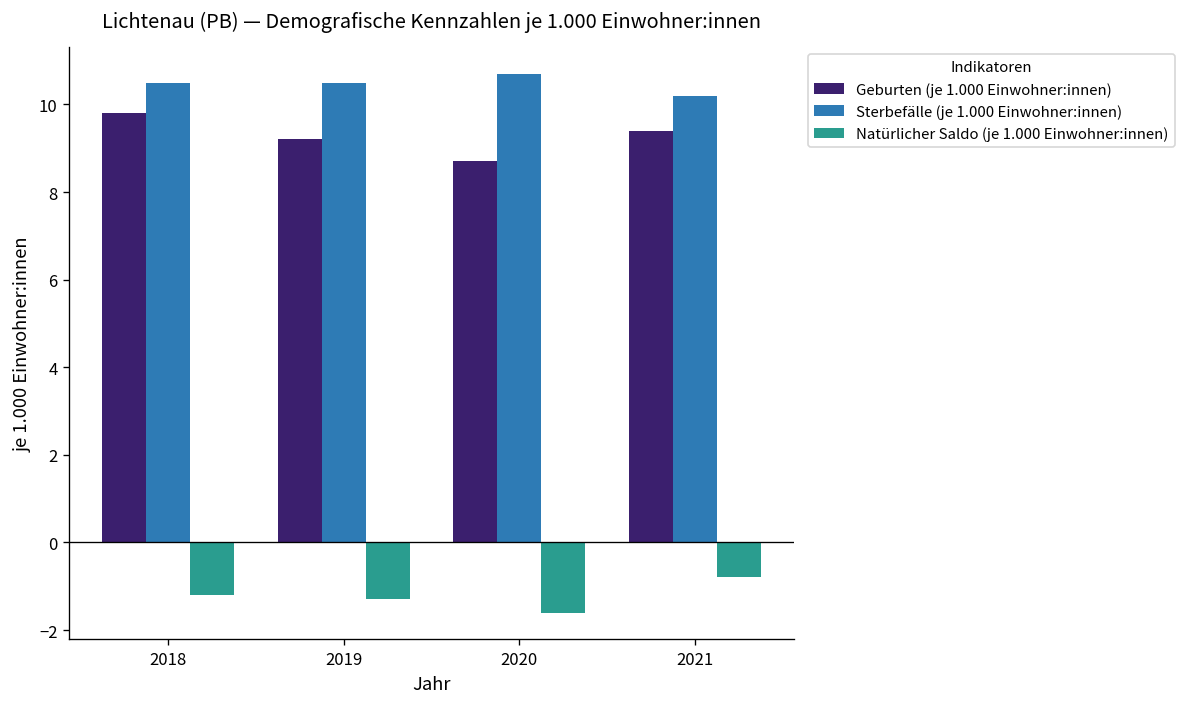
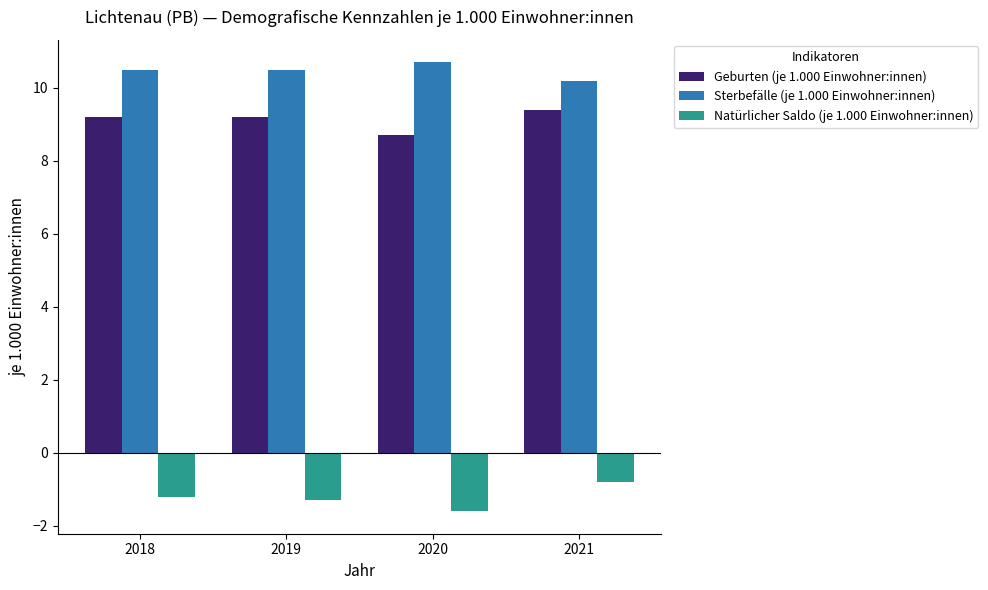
  {
    "Geburten (je 1.000 Einwohner:innen)": {
-     "2018": 9.8,
+     "2018": 9.2,
      "2019": 9.2,
      "2020": 8.7,
      "2021": 9.4
    }
  }
